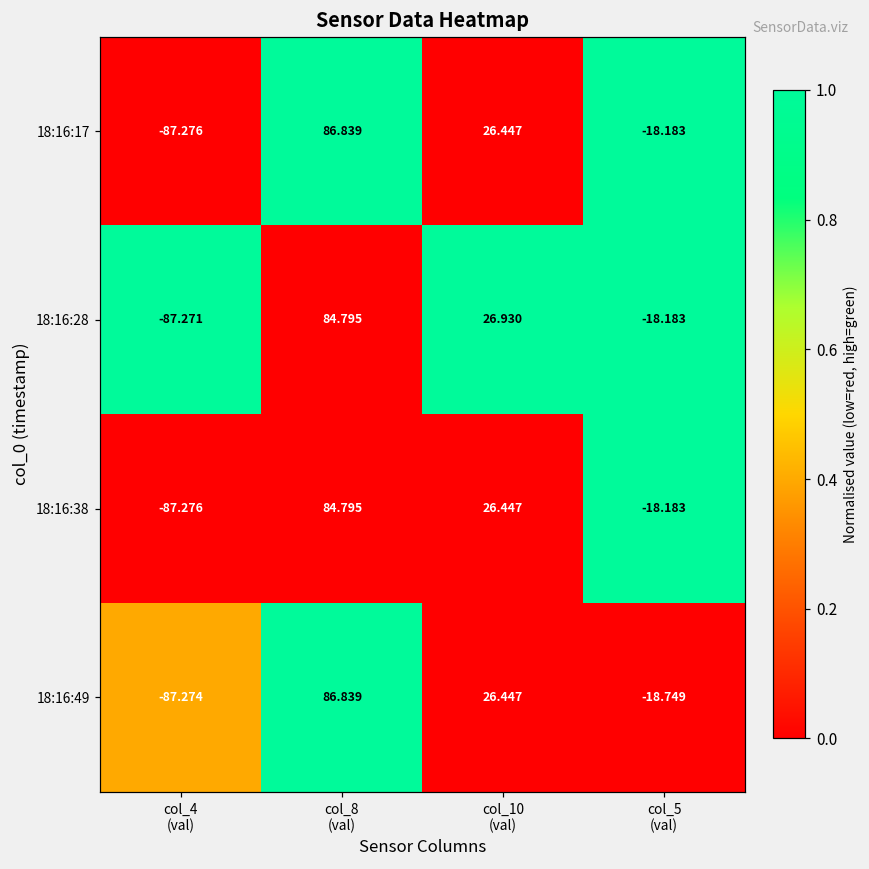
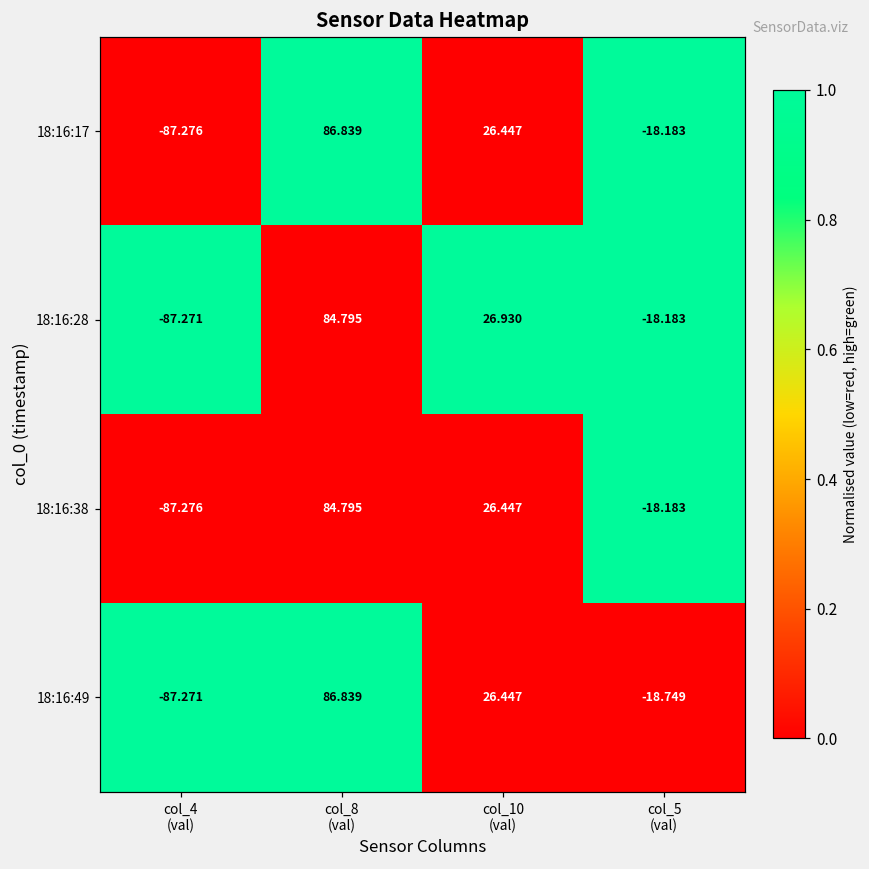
  {
    "18:16:17": {
      "col_4 (val)": -87.276,
      "col_8 (val)": 86.839,
      "col_10 (val)": 26.447,
      "col_5 (val)": -18.183
    },
    "18:16:28": {
      "col_4 (val)": -87.271,
      "col_8 (val)": 84.795,
      "col_10 (val)": 26.930,
      "col_5 (val)": -18.183
    },
    "18:16:38": {
      "col_4 (val)": -87.276,
      "col_8 (val)": 84.795,
      "col_10 (val)": 26.447,
      "col_5 (val)": -18.183
    },
    "18:16:49": {
-     "col_4 (val)": -87.274,
+     "col_4 (val)": -87.271,
      "col_8 (val)": 86.839,
      "col_10 (val)": 26.447,
      "col_5 (val)": -18.749
    }
  }
